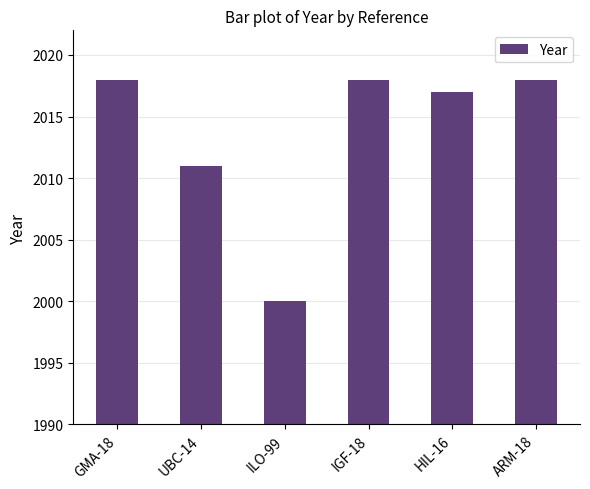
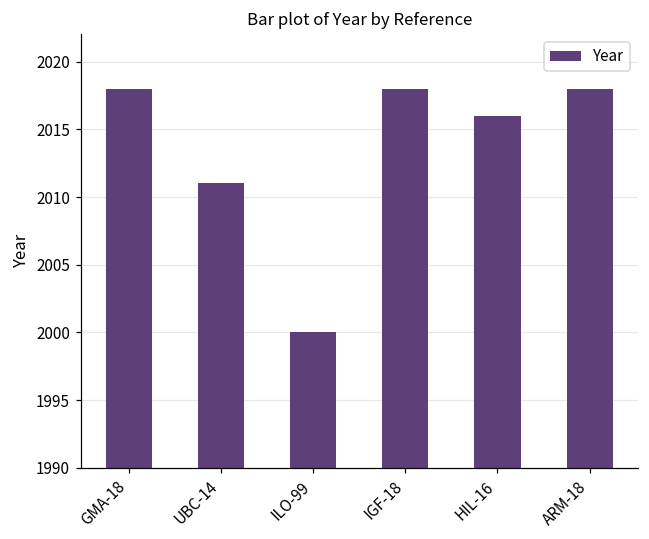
  {
    "GMA-18": 2018,
    "UBC-14": 2011,
    "ILO-99": 2000,
    "IGF-18": 2018,
-   "HIL-16": 2017,
+   "HIL-16": 2016,
    "ARM-18": 2018
  }
